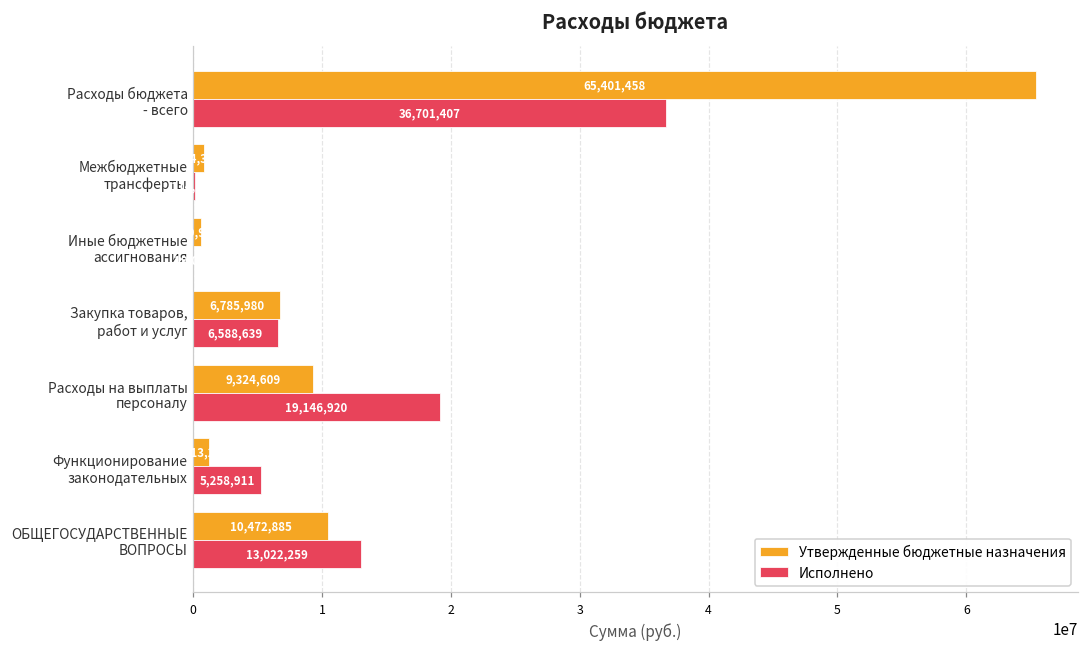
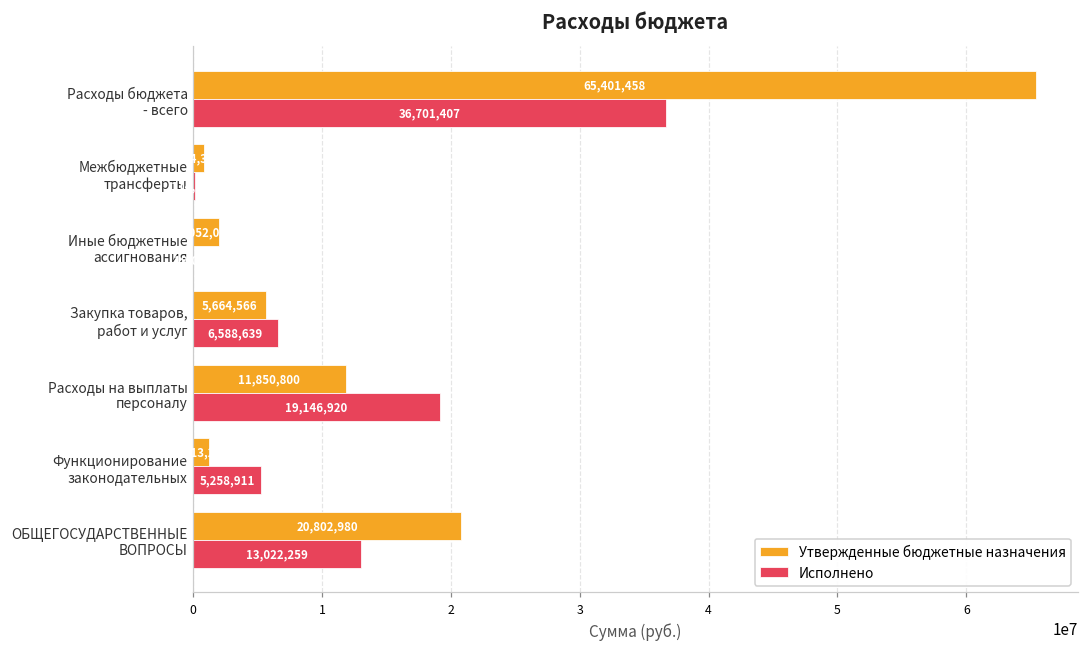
  {
    "Утвержденные бюджетные назначения": {
      "Расходы бюджета - всего": "65,401,458",
-     "Иные бюджетные ассигнования": "600000",
-     "Закупка товаров, работ и услуг": "6,785,980",
-     "Расходы на выплаты персоналу": "9,324,609",
-     "ОБЩЕГОСУДАРСТВЕННЫЕ ВОПРОСЫ": "10,472,885"
+     "Иные бюджетные ассигнования": "2100000",
+     "Закупка товаров, работ и услуг": "5,664,566",
+     "Расходы на выплаты персоналу": "11,850,800",
+     "ОБЩЕГОСУДАРСТВЕННЫЕ ВОПРОСЫ": "20,802,980"
    },
    "Исполнено": {
      "Расходы бюджета - всего": "36,701,407",
      "Закупка товаров, работ и услуг": "6,588,639",
      "Расходы на выплаты персоналу": "19,146,920",
      "Функционирование законодательных": "5,258,911",
      "ОБЩЕГОСУДАРСТВЕННЫЕ ВОПРОСЫ": "13,022,259"
    }
  }
